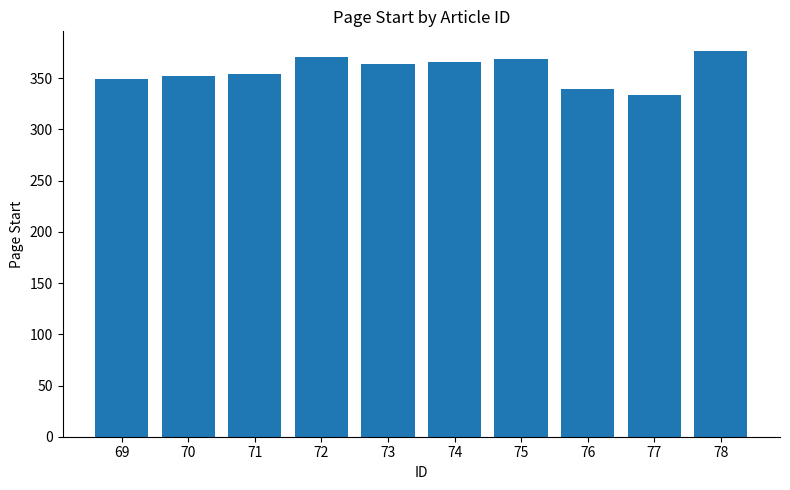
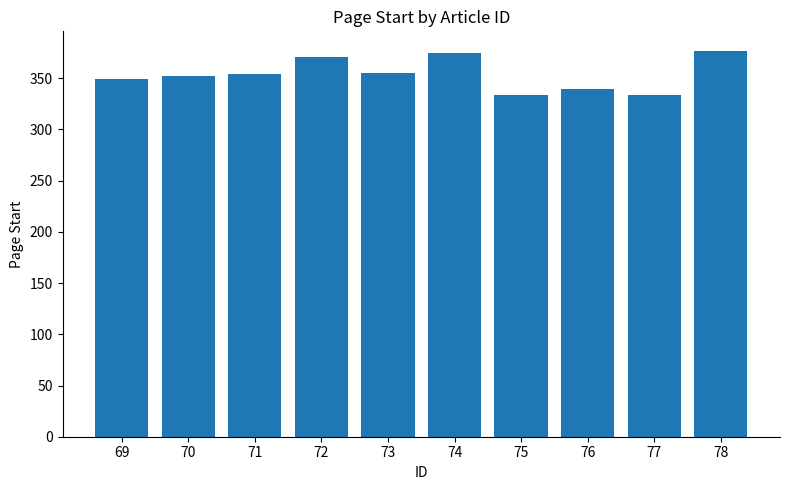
  {
    "69": 349,
    "70": 352,
    "71": 354,
    "72": 371,
-   "73": 364,
-   "74": 366,
-   "75": 369,
+   "73": 355,
+   "74": 375,
+   "75": 334,
    "76": 340,
    "77": 334,
    "78": 377
  }
